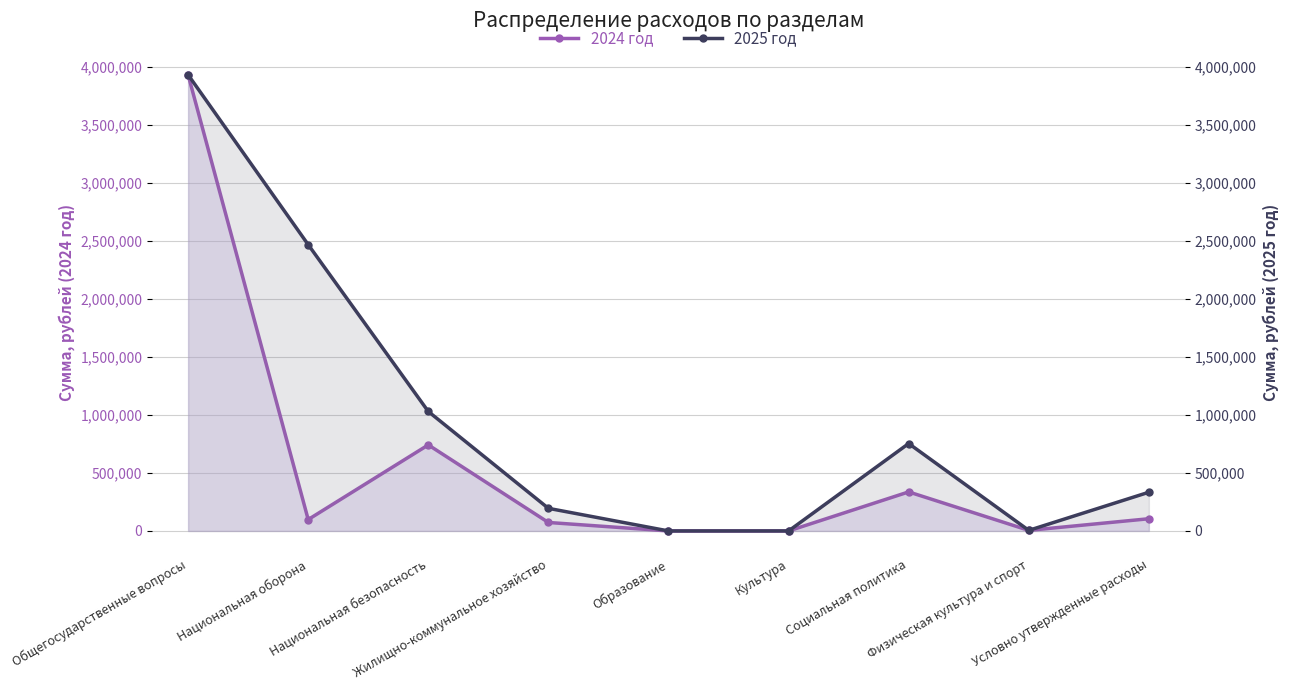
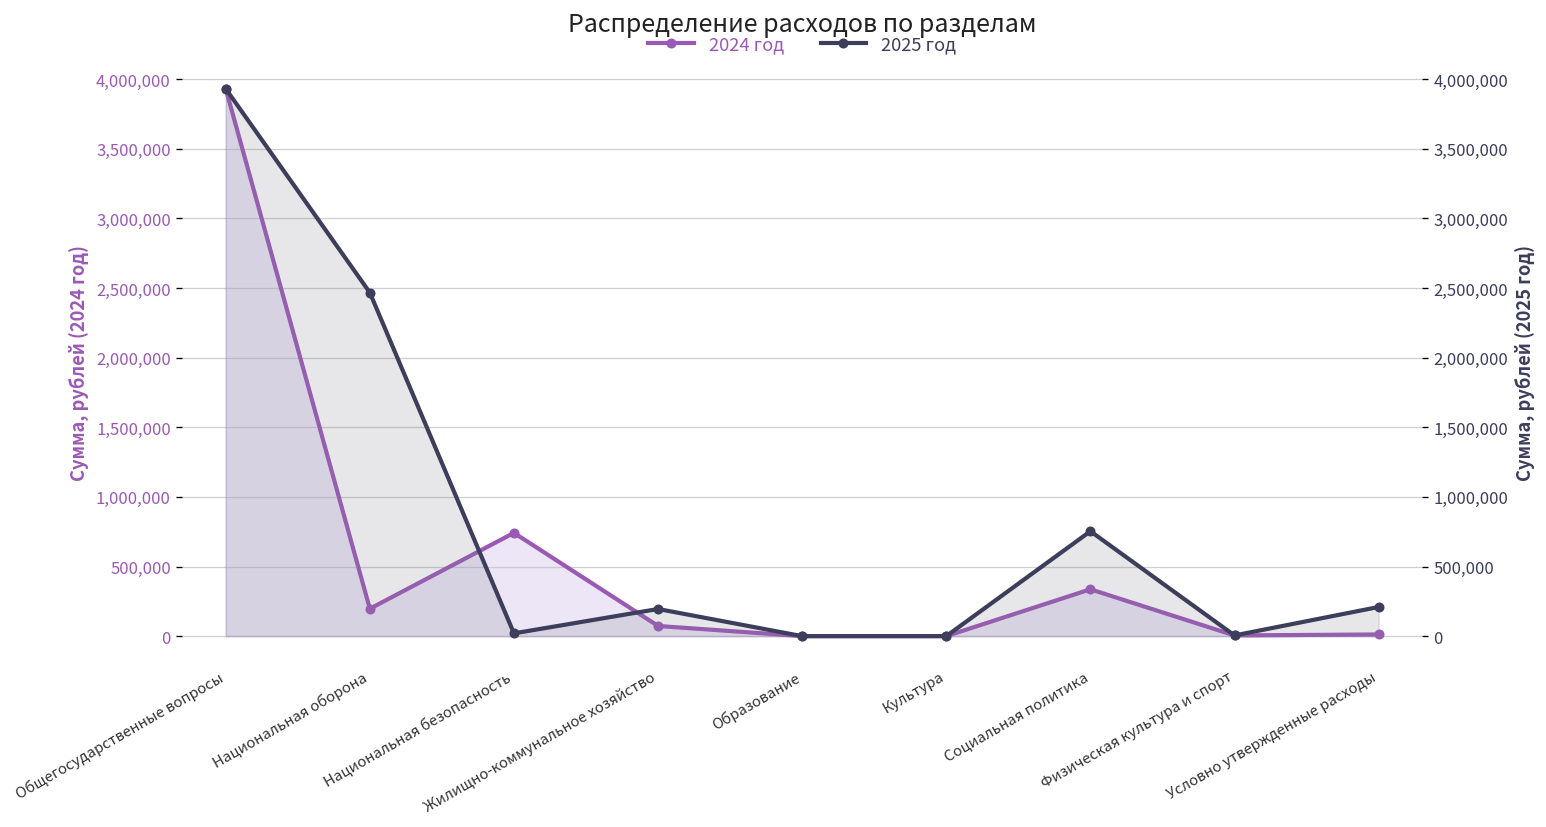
  {
    "2024 год": {
      "Общегосударственные вопросы": "3,930,000",
-     "Национальная оборона": "100,000",
+     "Национальная оборона": "200,000",
      "Национальная безопасность": "740,000",
      "Жилищно-коммунальное хозяйство": "70,000",
      "Образование": "0",
      "Культура": "0",
      "Социальная политика": "340,000",
      "Физическая культура и спорт": "10,000",
-     "Условно утвержденные расходы": "110,000"
+     "Условно утвержденные расходы": "10,000"
    },
    "2025 год": {
      "Общегосударственные вопросы": "3,930,000",
      "Национальная оборона": "2,470,000",
-     "Национальная безопасность": "1,030,000",
+     "Национальная безопасность": "20,000",
      "Жилищно-коммунальное хозяйство": "190,000",
      "Образование": "0",
      "Культура": "0",
      "Социальная политика": "750,000",
      "Физическая культура и спорт": "10,000",
-     "Условно утвержденные расходы": "330,000"
+     "Условно утвержденные расходы": "210,000"
    }
  }
